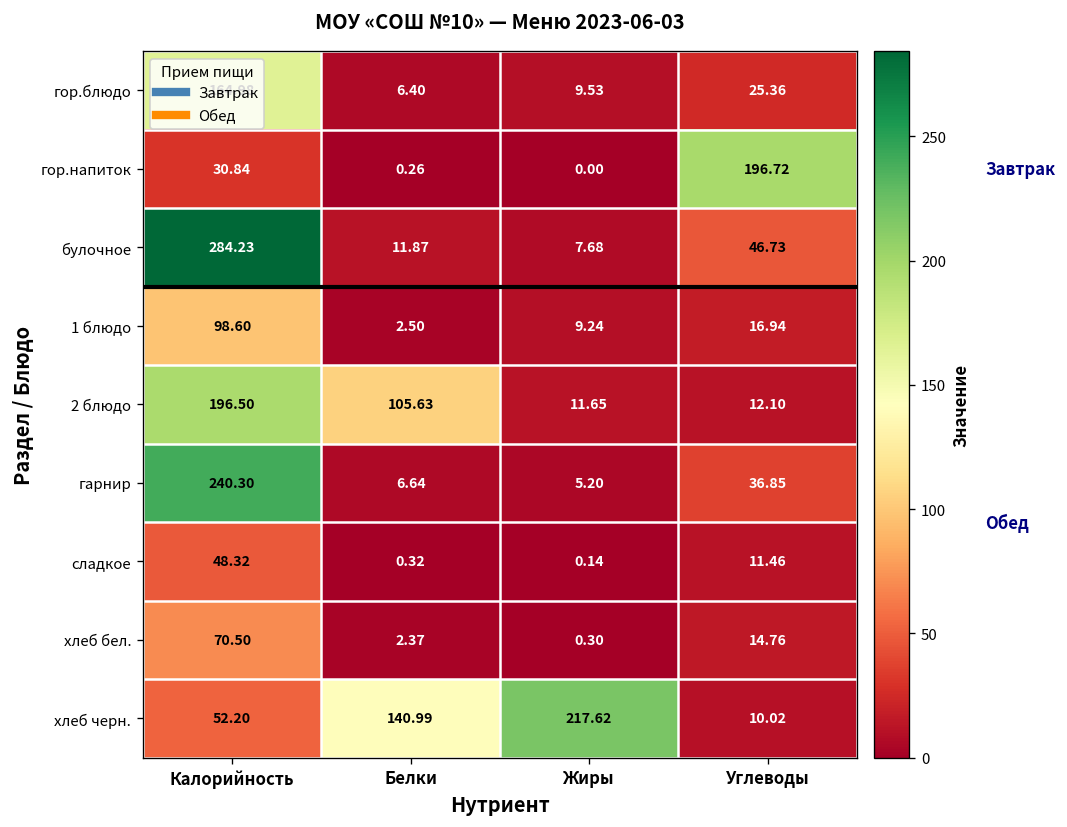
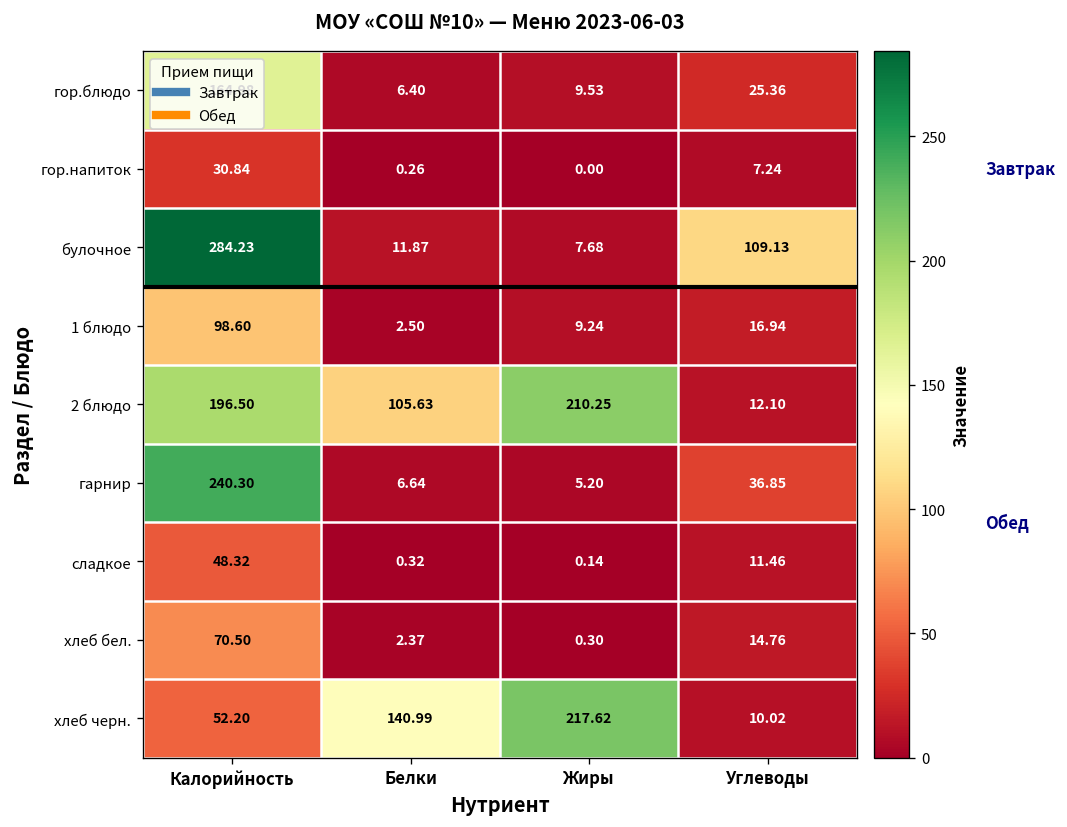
  {
    "гор.блюдо": {
      "Белки": 6.40,
      "Жиры": 9.53,
      "Углеводы": 25.36
    },
    "гор.напиток": {
      "Калорийность": 30.84,
      "Белки": 0.26,
      "Жиры": 0.00,
-     "Углеводы": 196.72
+     "Углеводы": 7.24
    },
    "булочное": {
      "Калорийность": 284.23,
      "Белки": 11.87,
      "Жиры": 7.68,
-     "Углеводы": 46.73
+     "Углеводы": 109.13
    },
    "1 блюдо": {
      "Калорийность": 98.60,
      "Белки": 2.50,
      "Жиры": 9.24,
      "Углеводы": 16.94
    },
    "2 блюдо": {
      "Калорийность": 196.50,
      "Белки": 105.63,
-     "Жиры": 11.65,
+     "Жиры": 210.25,
      "Углеводы": 12.10
    },
    "гарнир": {
      "Калорийность": 240.30,
      "Белки": 6.64,
      "Жиры": 5.20,
      "Углеводы": 36.85
    },
    "сладкое": {
      "Калорийность": 48.32,
      "Белки": 0.32,
      "Жиры": 0.14,
      "Углеводы": 11.46
    },
    "хлеб бел.": {
      "Калорийность": 70.50,
      "Белки": 2.37,
      "Жиры": 0.30,
      "Углеводы": 14.76
    },
    "хлеб черн.": {
      "Калорийность": 52.20,
      "Белки": 140.99,
      "Жиры": 217.62,
      "Углеводы": 10.02
    }
  }
